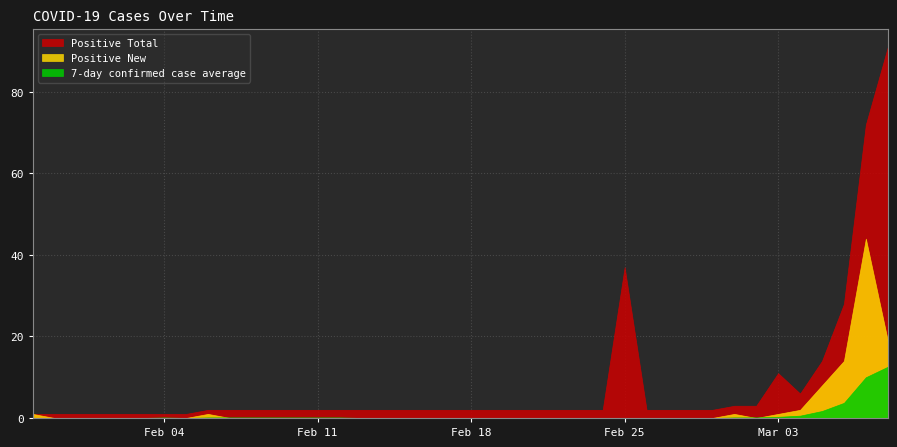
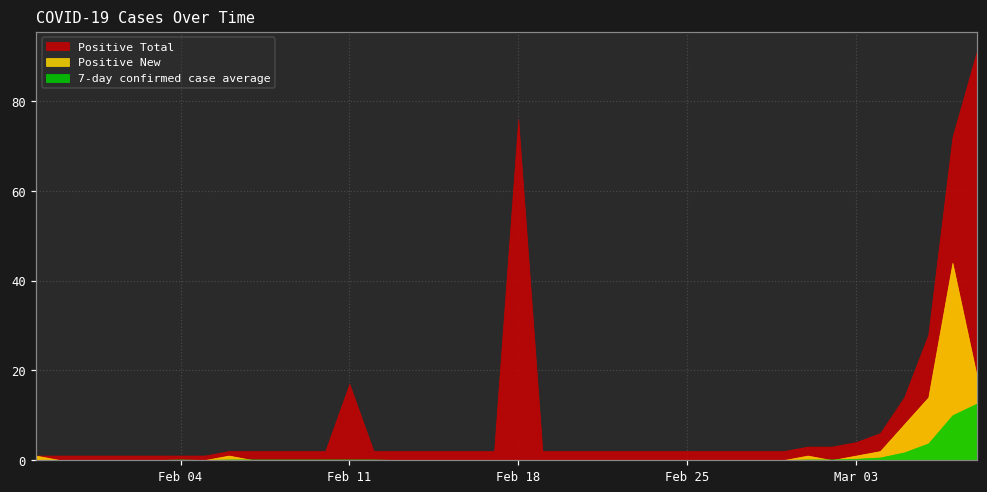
  {
    "Positive Total": {
      "Feb 04": 1,
-     "Feb 11": 2,
-     "Feb 18": 2,
-     "Feb 25": 37,
-     "Mar 03": 11
+     "Feb 11": 17,
+     "Feb 18": 76,
+     "Feb 25": 2,
+     "Mar 03": 4
    },
    "Positive New": {
      "Mar 03": 1
    }
  }
